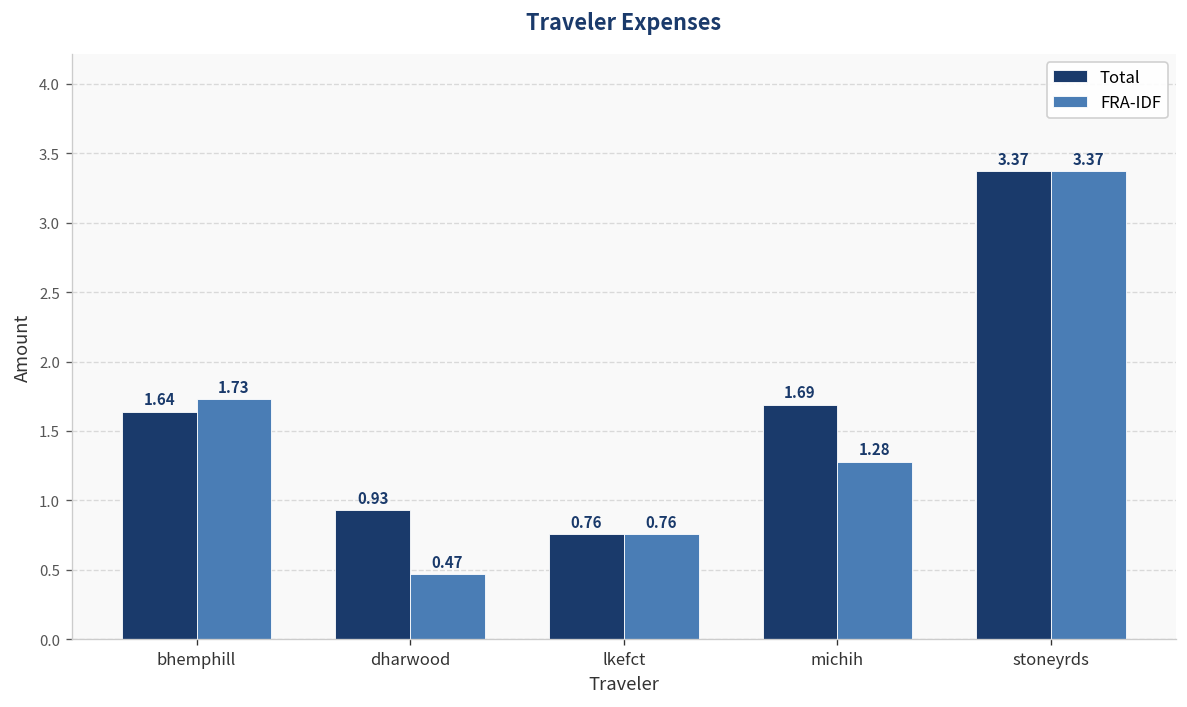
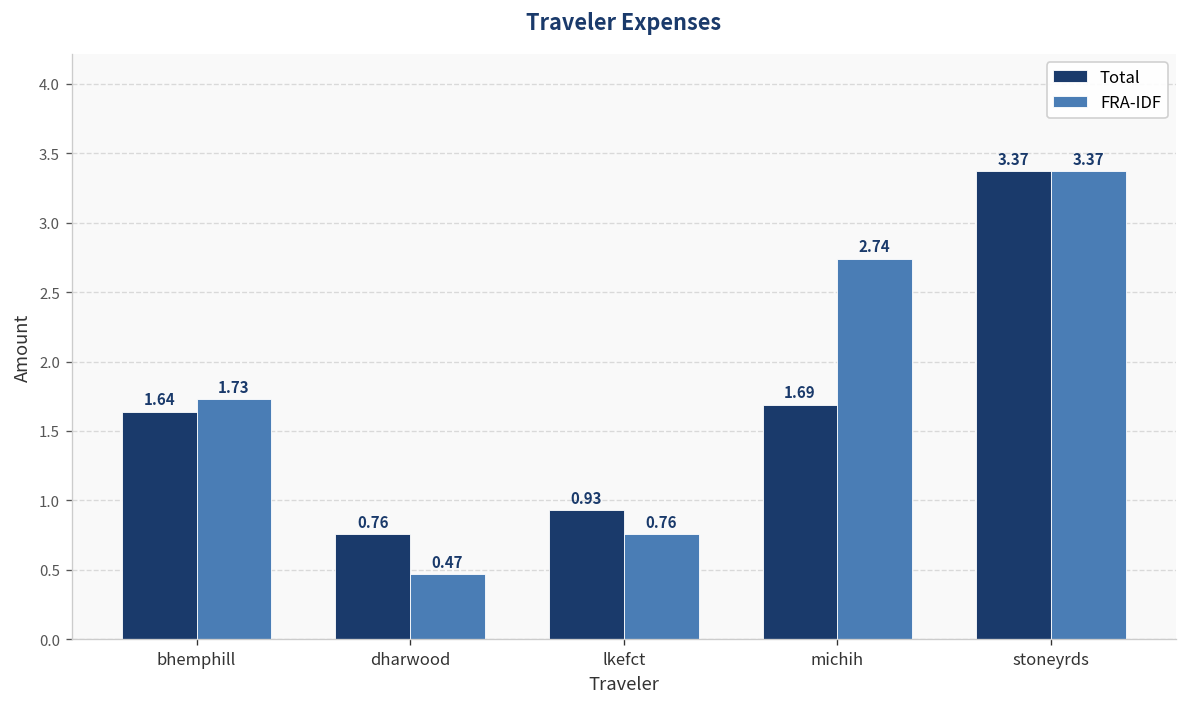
  {
    "Total": {
      "bhemphill": 1.64,
-     "dharwood": 0.93,
-     "lkefct": 0.76,
+     "dharwood": 0.76,
+     "lkefct": 0.93,
      "michih": 1.69,
      "stoneyrds": 3.37
    },
    "FRA-IDF": {
      "bhemphill": 1.73,
      "dharwood": 0.47,
      "lkefct": 0.76,
-     "michih": 1.28,
+     "michih": 2.74,
      "stoneyrds": 3.37
    }
  }
